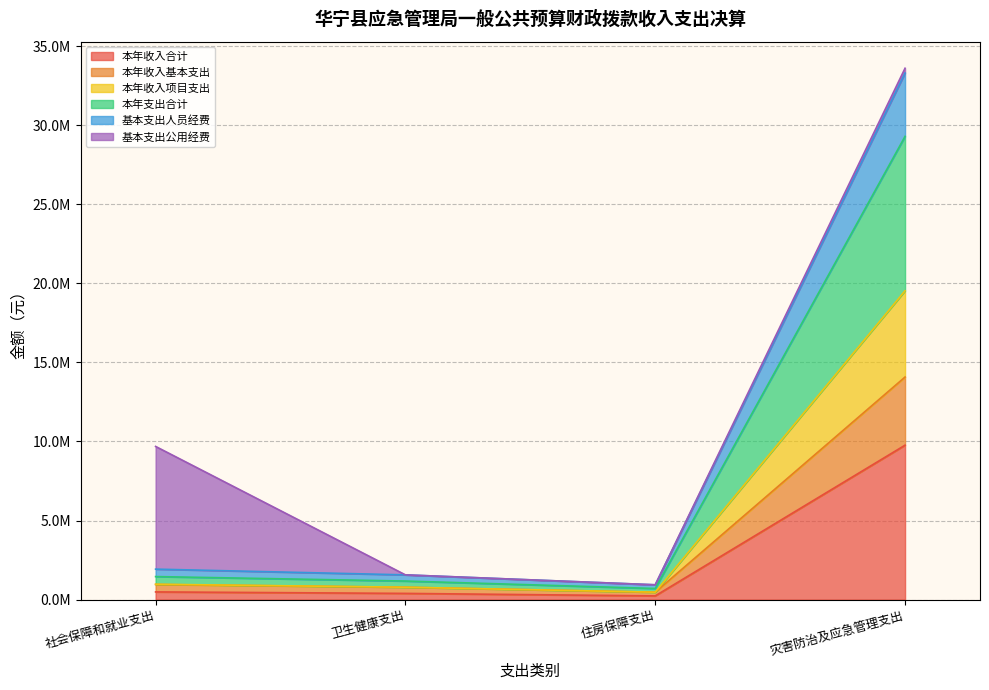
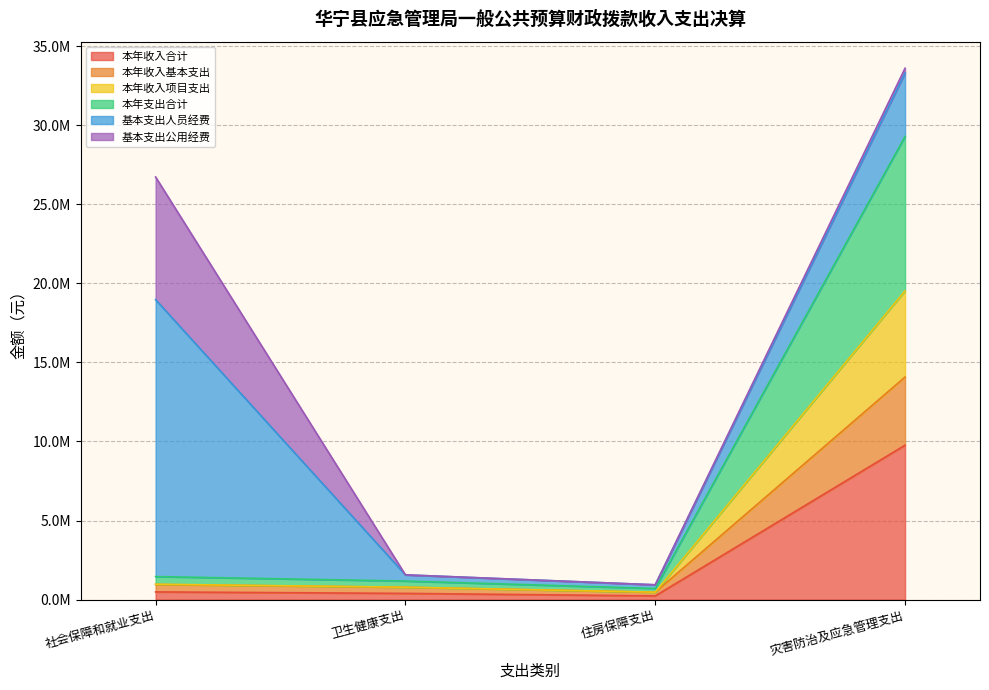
  {
    "本年收入项目支出": {
      "灾害防治及应急管理支出": 5500000
    },
    "本年支出合计": {
      "社会保障和就业支出": 500000,
      "卫生健康支出": 400000,
      "住房保障支出": 200000,
      "灾害防治及应急管理支出": 9800000
    },
    "基本支出人员经费": {
-     "社会保障和就业支出": 500000,
+     "社会保障和就业支出": 17500000,
      "灾害防治及应急管理支出": 4000000
    },
    "基本支出公用经费": {
      "社会保障和就业支出": 7800000,
      "灾害防治及应急管理支出": 300000
    }
  }
